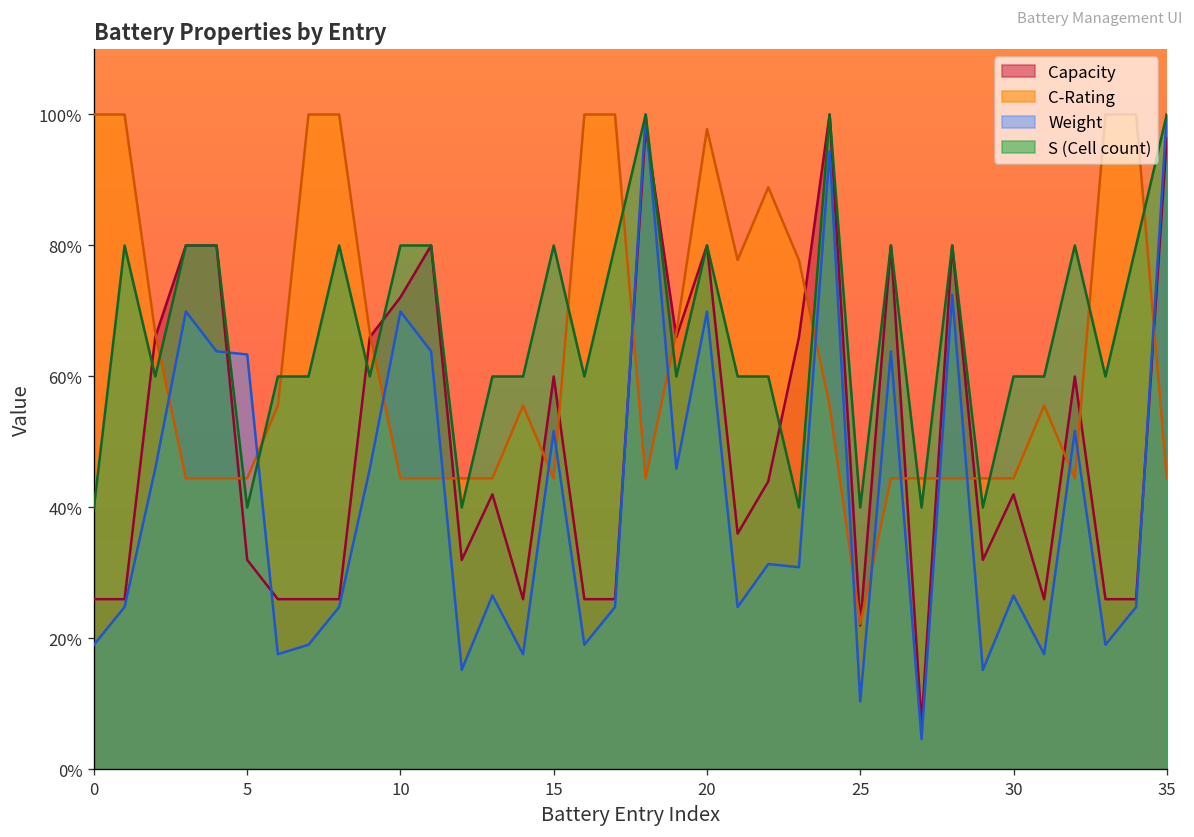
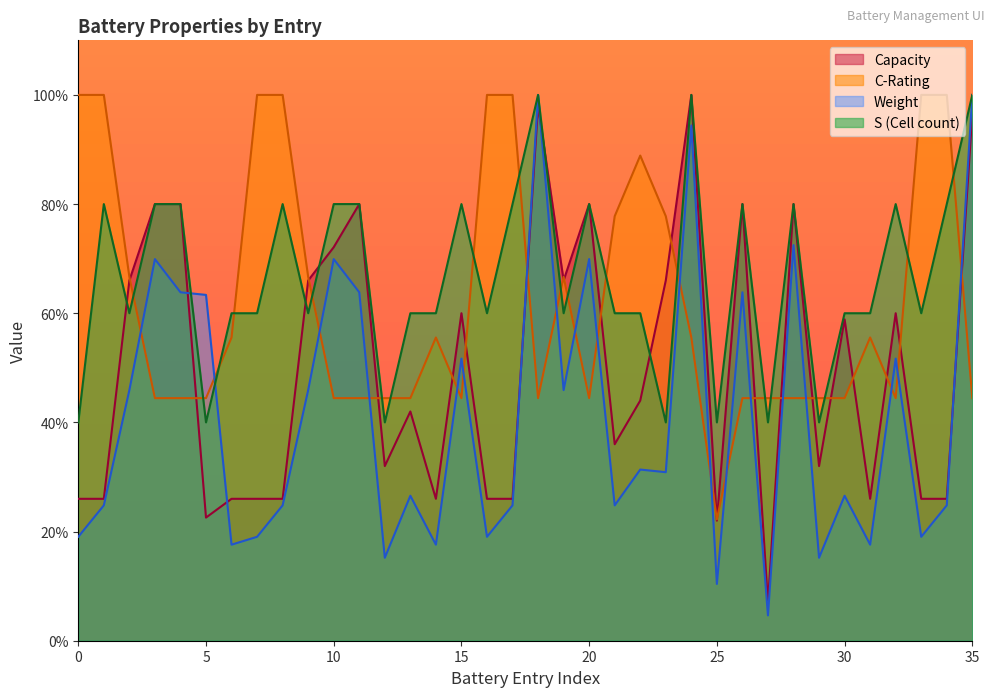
  {
    "Capacity": {
      "0": "26%",
-     "5": "32%",
+     "5": "23%",
      "10": "72%",
      "15": "60%",
-     "30": "42%",
+     "30": "59%",
      "35": "96%"
    },
    "C-Rating": {
      "0": "100%",
      "5": "44%",
      "10": "44%",
      "15": "44%",
-     "20": "98%",
+     "20": "44%",
      "30": "44%",
      "35": "44%"
    },
    "Weight": {
      "0": "19%",
      "5": "63%",
      "10": "70%",
      "15": "52%",
      "20": "70%",
      "25": "10%",
      "30": "27%"
    },
    "S (Cell count)": {
      "0": "40%",
      "5": "40%",
      "10": "80%",
      "15": "80%",
      "25": "40%",
      "30": "60%"
    }
  }
